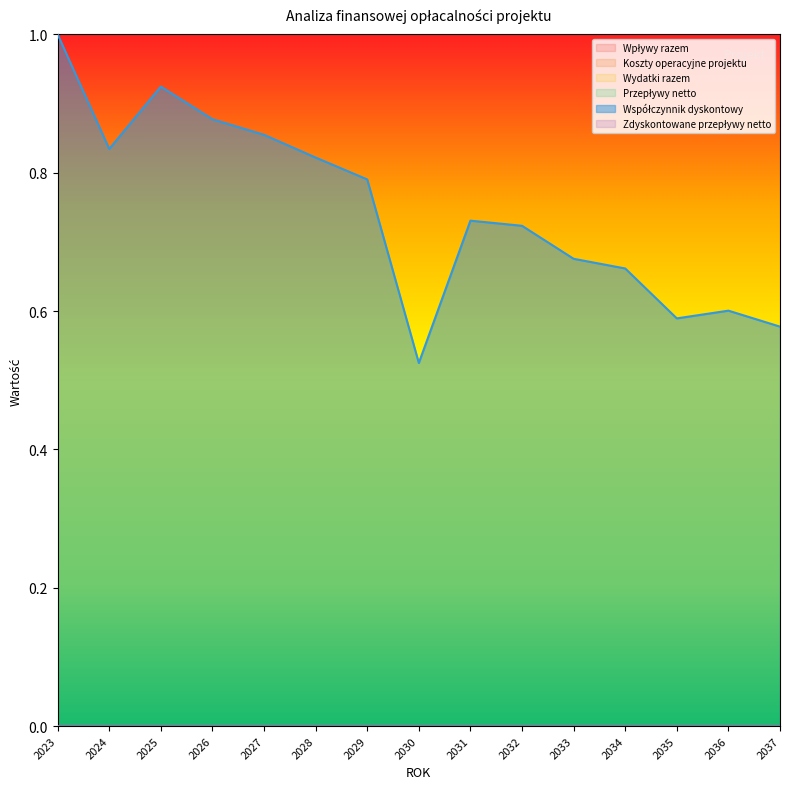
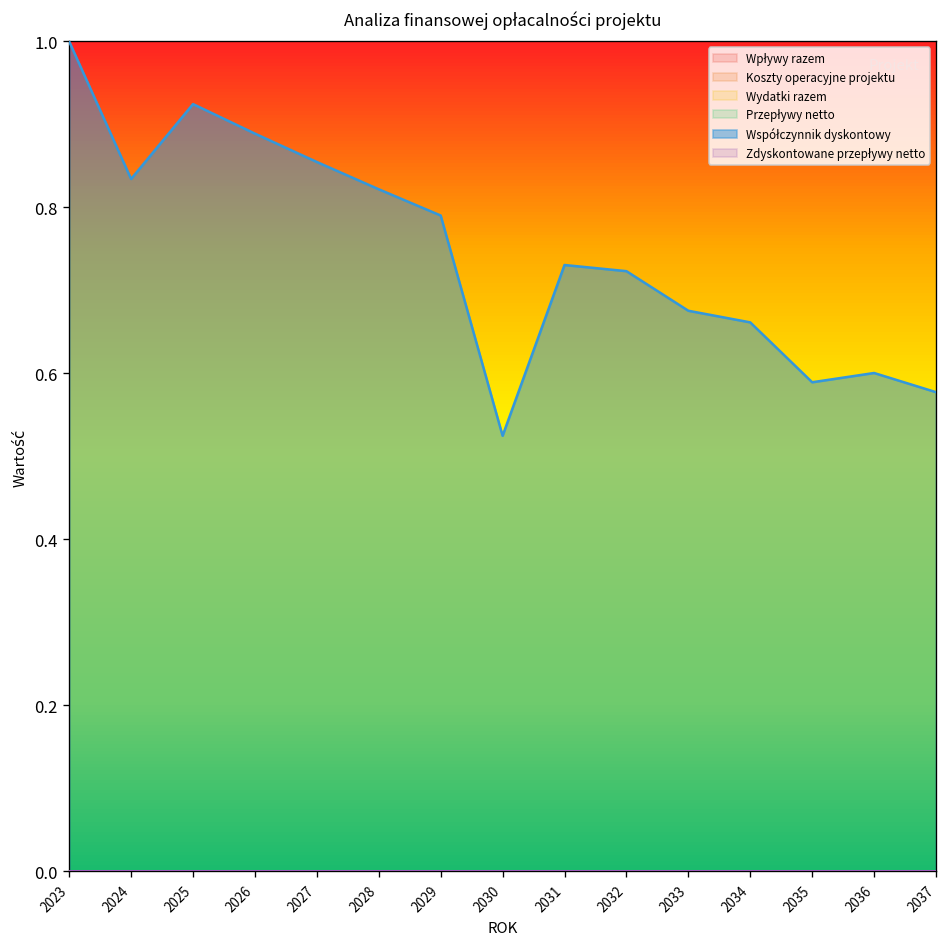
  {
    "Zdyskontowane przepływy netto": {
      "2023": 0.00,
      "2024": 0.00,
      "2025": 0.00,
      "2026": 0.00,
      "2027": 0.00,
      "2028": 0.00,
      "2029": 0.00,
      "2030": 0.00,
      "2031": 0.00,
      "2032": 0.00,
      "2033": 0.00,
      "2034": 0.00,
      "2035": 0.00,
      "2036": 0.00,
      "2037": 0.00
    },
    "Współczynnik dyskontowy": {
      "2023": 1.00,
      "2024": 0.83,
      "2025": 0.92,
-     "2026": 0.88,
+     "2026": 0.89,
      "2027": 0.85,
      "2028": 0.82,
      "2029": 0.79,
      "2030": 0.52,
      "2031": 0.73,
      "2032": 0.72,
      "2033": 0.68,
      "2034": 0.66,
      "2035": 0.59,
      "2036": 0.60,
      "2037": 0.58
    }
  }
